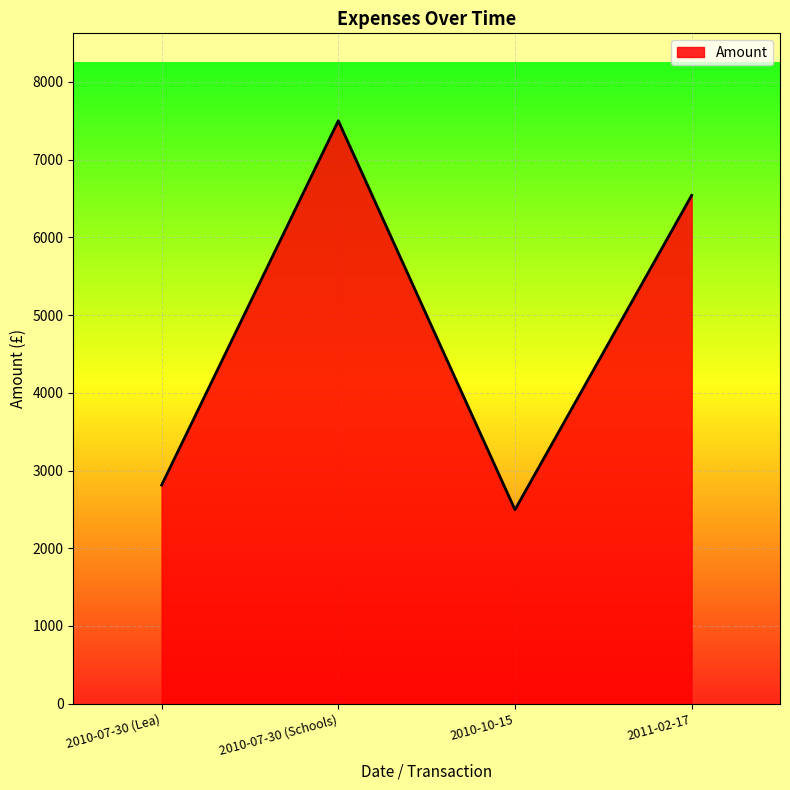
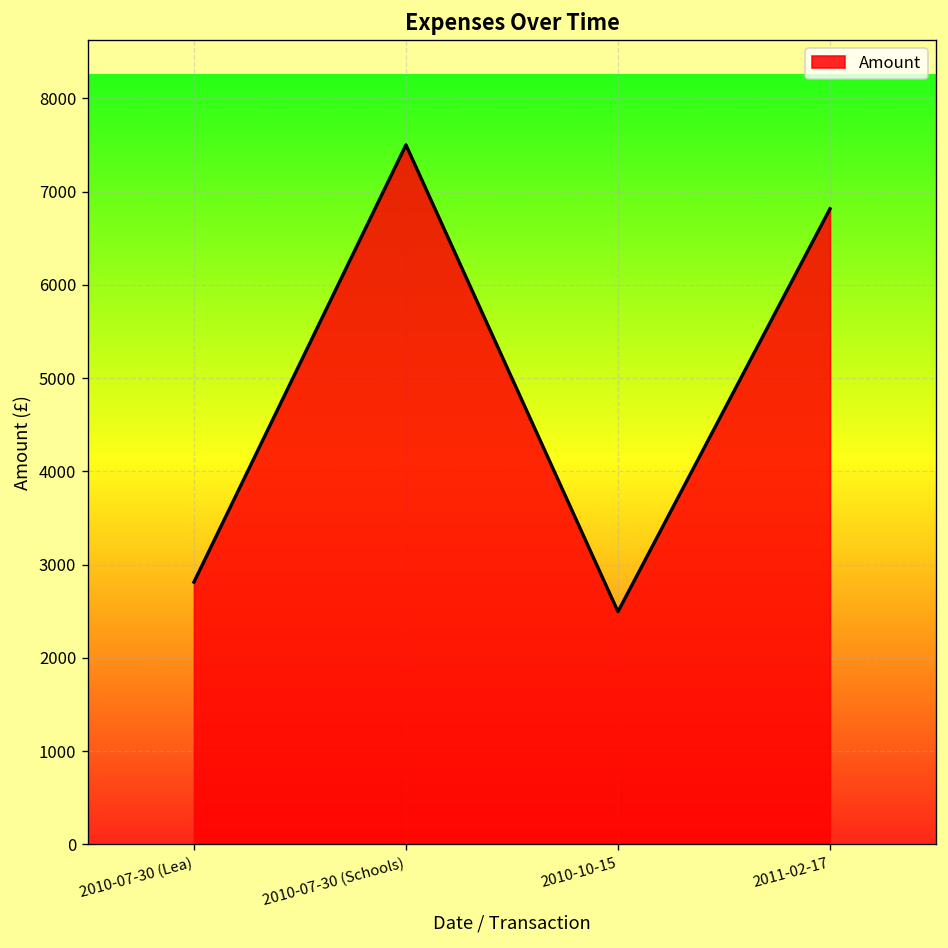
  {
    "2010-07-30 (Lea)": 2800,
    "2010-07-30 (Schools)": 7500,
    "2010-10-15": 2500,
-   "2011-02-17": 6500
+   "2011-02-17": 6800
  }
